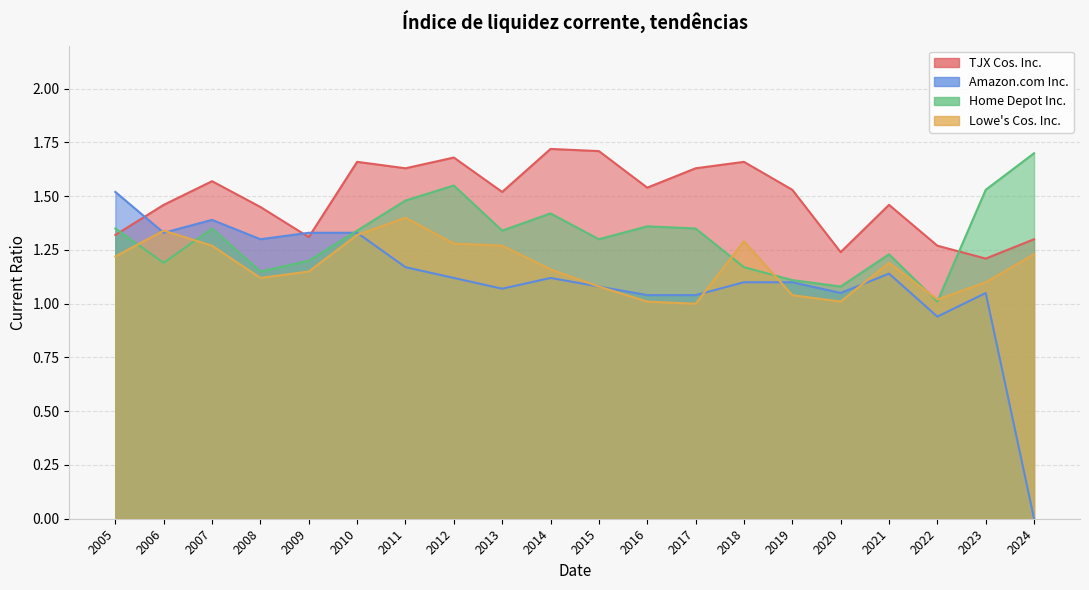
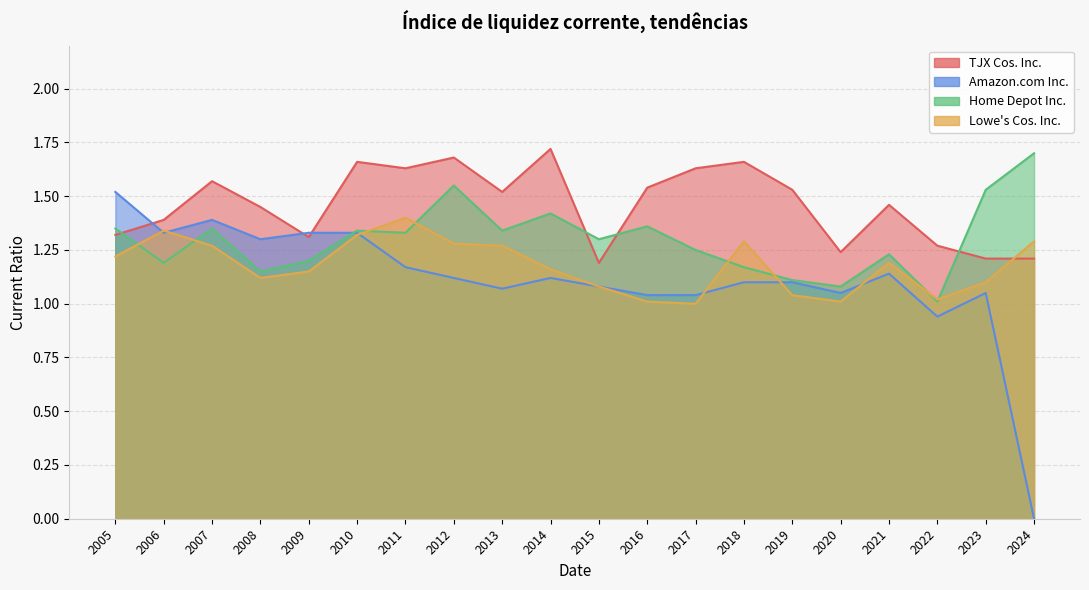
  {
    "TJX Cos. Inc.": {
      "2005": 1.32,
-     "2006": 1.46,
+     "2006": 1.39,
      "2007": 1.57,
      "2008": 1.45,
      "2009": 1.31,
      "2010": 1.66,
      "2011": 1.63,
      "2012": 1.68,
      "2013": 1.52,
      "2014": 1.72,
-     "2015": 1.71,
+     "2015": 1.19,
      "2016": 1.54,
      "2017": 1.63,
      "2018": 1.66,
      "2019": 1.53,
      "2020": 1.24,
      "2021": 1.46,
      "2022": 1.27,
      "2023": 1.21,
-     "2024": 1.30
+     "2024": 1.21
    },
    "Amazon.com Inc.": {
      "2005": 1.52,
      "2007": 1.39,
      "2008": 1.30,
      "2009": 1.33,
      "2011": 1.17,
      "2012": 1.12,
      "2013": 1.07,
      "2014": 1.12,
      "2016": 1.04,
      "2017": 1.04,
      "2018": 1.10,
      "2020": 1.05,
      "2021": 1.14,
      "2022": 0.94,
      "2023": 1.05,
      "2024": 0.00
    },
    "Home Depot Inc.": {
      "2005": 1.35,
      "2006": 1.19,
      "2007": 1.35,
      "2008": 1.15,
      "2009": 1.20,
-     "2011": 1.48,
+     "2011": 1.33,
      "2012": 1.55,
      "2013": 1.34,
      "2014": 1.42,
      "2015": 1.30,
      "2016": 1.36,
-     "2017": 1.35,
+     "2017": 1.25,
      "2018": 1.17,
      "2020": 1.08,
      "2021": 1.23,
      "2023": 1.53,
      "2024": 1.70
    },
    "Lowe's Cos. Inc.": {
      "2005": 1.22,
      "2007": 1.27,
      "2008": 1.12,
      "2009": 1.15,
      "2011": 1.40,
      "2012": 1.28,
      "2013": 1.27,
      "2014": 1.16,
      "2016": 1.01,
      "2017": 1.00,
      "2018": 1.29,
      "2019": 1.04,
      "2020": 1.01,
      "2021": 1.19,
      "2023": 1.10,
-     "2024": 1.23
+     "2024": 1.29
    }
  }
